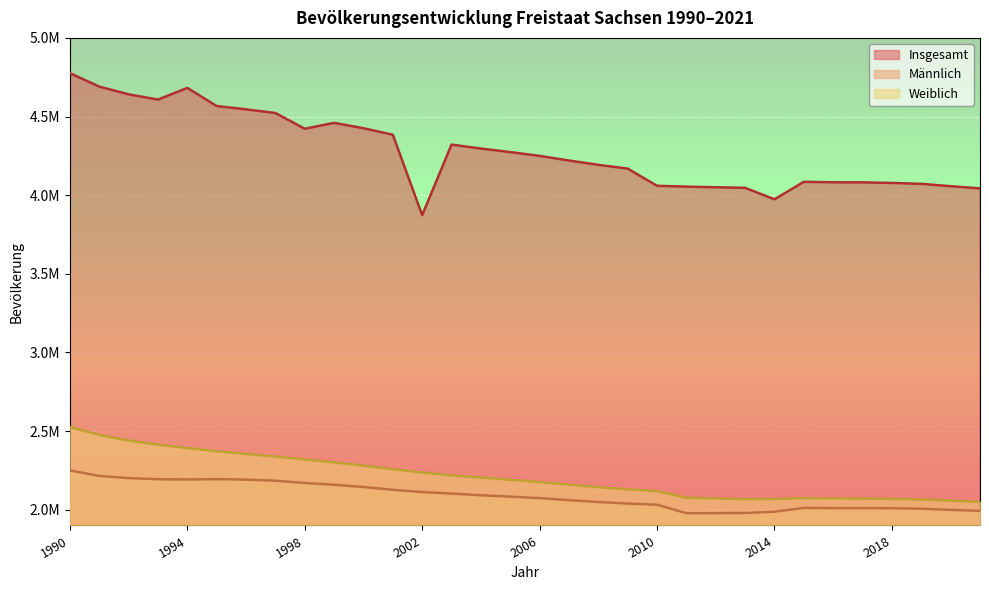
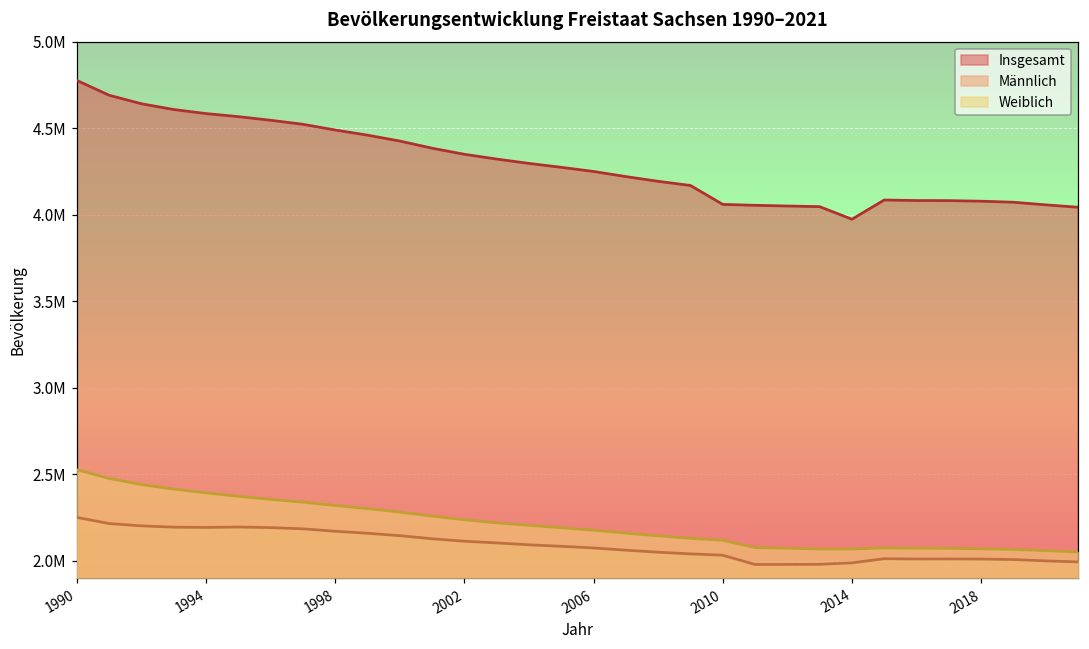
  {
    "Insgesamt": {
      "1990": 4780000,
-     "1994": 4680000,
-     "1998": 4420000,
-     "2002": 3870000,
+     "1994": 4580000,
+     "1998": 4490000,
+     "2002": 4350000,
      "2006": 4250000,
      "2010": 4060000,
      "2014": 3970000,
      "2018": 4080000
    }
  }
